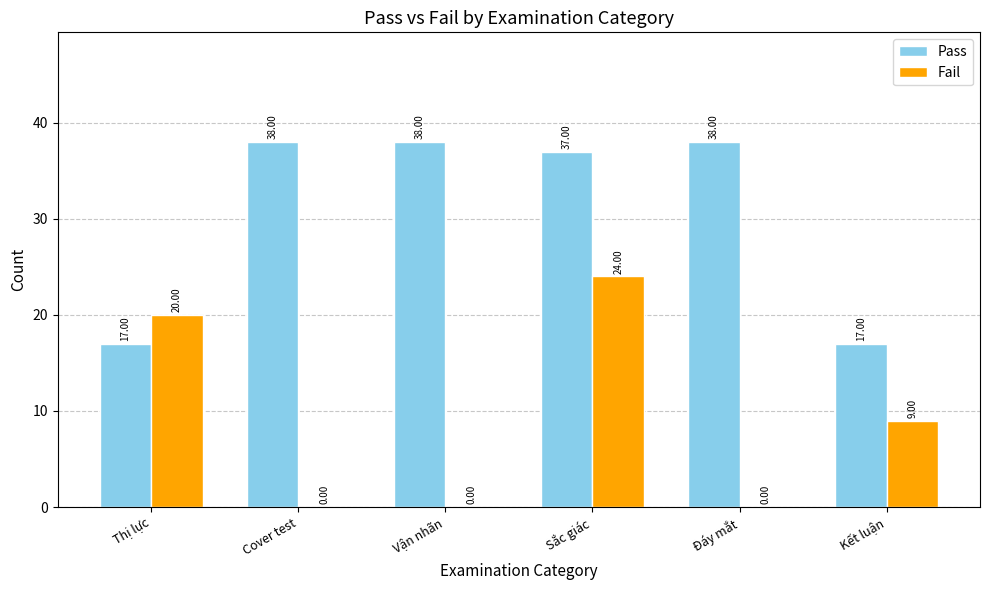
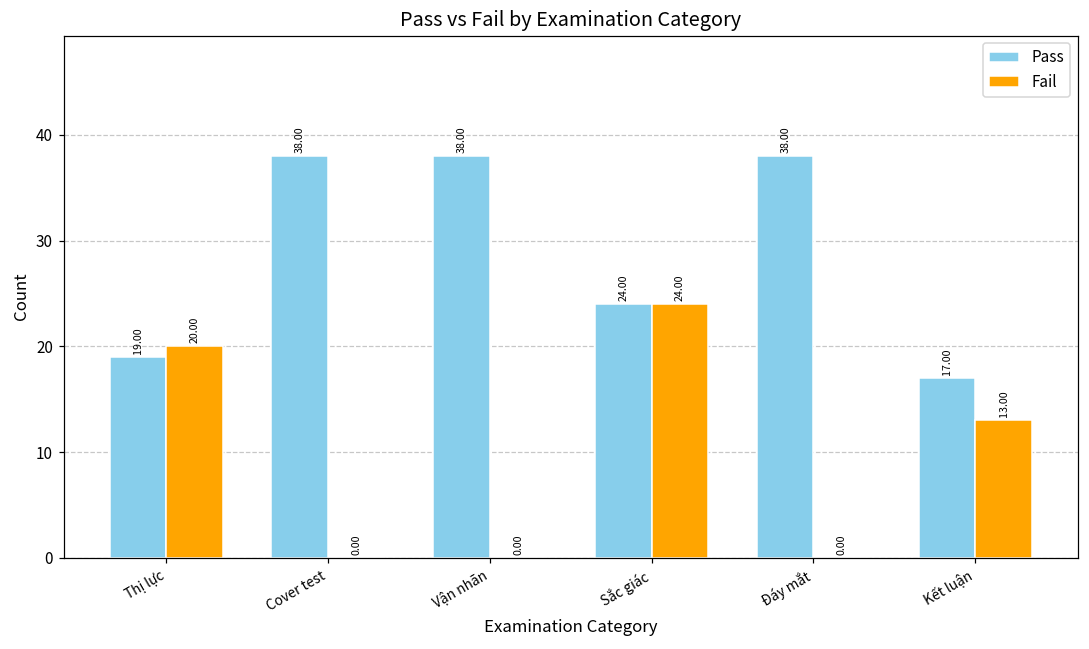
  {
    "Pass": {
-     "Thị lực": 17.00,
+     "Thị lực": 19.00,
      "Cover test": 38.00,
      "Vận nhãn": 38.00,
-     "Sắc giác": 37.00,
+     "Sắc giác": 24.00,
      "Đáy mắt": 38.00,
      "Kết luận": 17.00
    },
    "Fail": {
      "Thị lực": 20.00,
      "Cover test": 0.00,
      "Vận nhãn": 0.00,
      "Sắc giác": 24.00,
      "Đáy mắt": 0.00,
-     "Kết luận": 9.00
+     "Kết luận": 13.00
    }
  }
